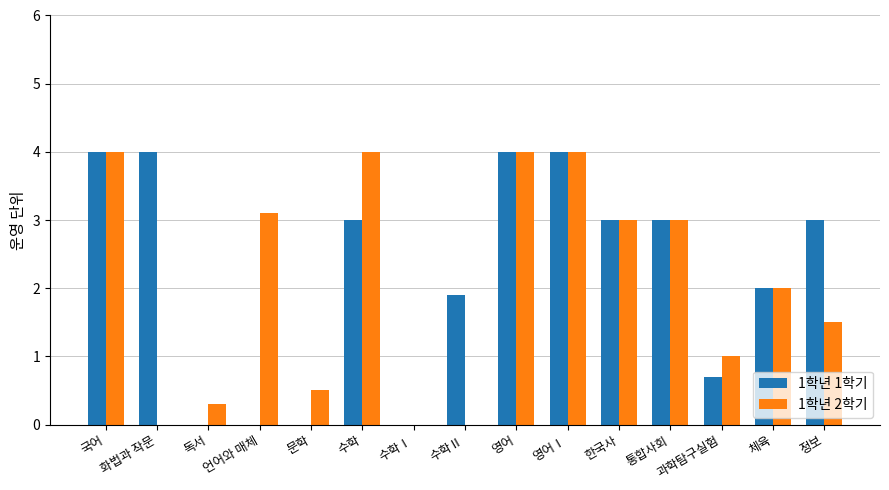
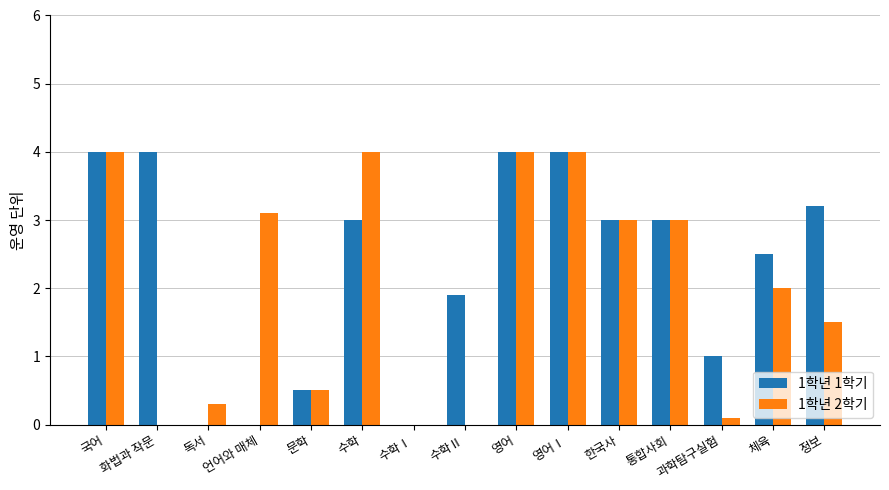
  {
    "1학년 1학기": {
      "국어": 4.0,
      "화법과 작문": 4.0,
      "독서": 0.0,
      "언어와 매체": 0.0,
-     "문학": 0.0,
+     "문학": 0.5,
      "수학": 3.0,
      "수학Ⅰ": 0.0,
      "수학Ⅱ": 1.9,
      "영어": 4.0,
      "영어Ⅰ": 4.0,
      "한국사": 3.0,
      "통합사회": 3.0,
-     "과학탐구실험": 0.7,
-     "체육": 2.0,
-     "정보": 3.0
+     "과학탐구실험": 1.0,
+     "체육": 2.5,
+     "정보": 3.2
    },
    "1학년 2학기": {
      "국어": 4.0,
      "화법과 작문": 0.0,
      "독서": 0.3,
      "언어와 매체": 3.1,
      "문학": 0.5,
      "수학": 4.0,
      "수학Ⅰ": 0.0,
      "수학Ⅱ": 0.0,
      "영어": 4.0,
      "영어Ⅰ": 4.0,
      "한국사": 3.0,
      "통합사회": 3.0,
-     "과학탐구실험": 1.0,
+     "과학탐구실험": 0.1,
      "체육": 2.0,
      "정보": 1.5
    }
  }
